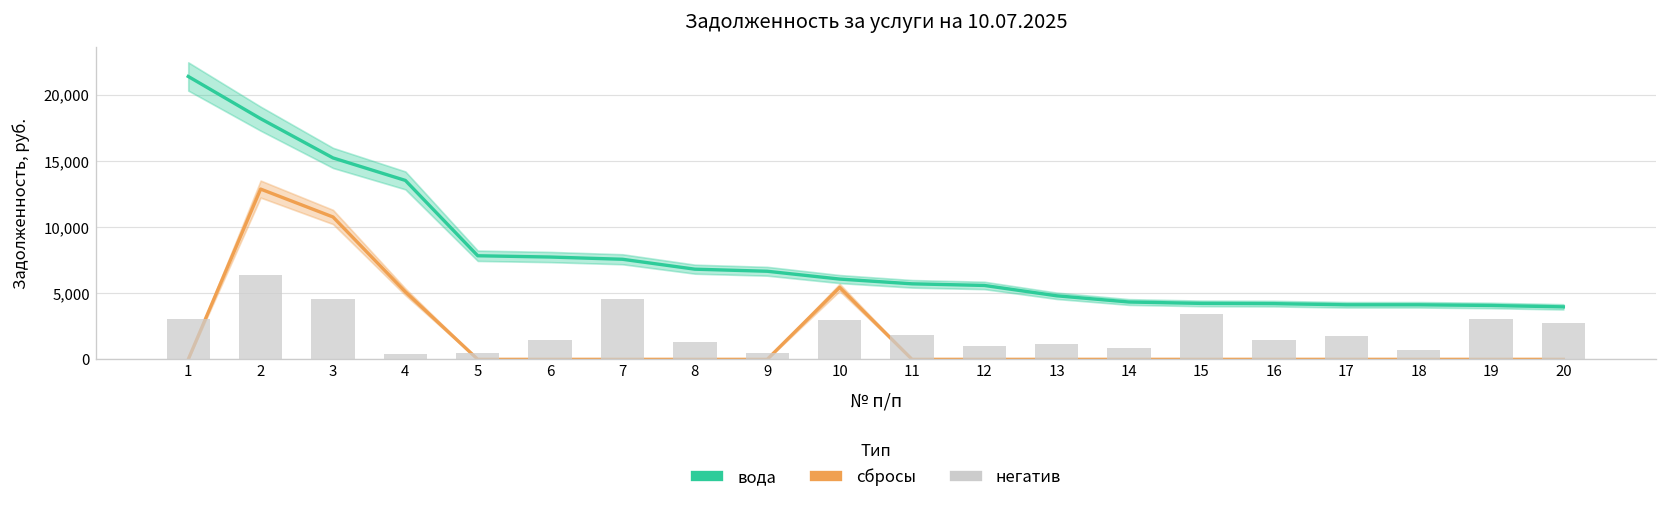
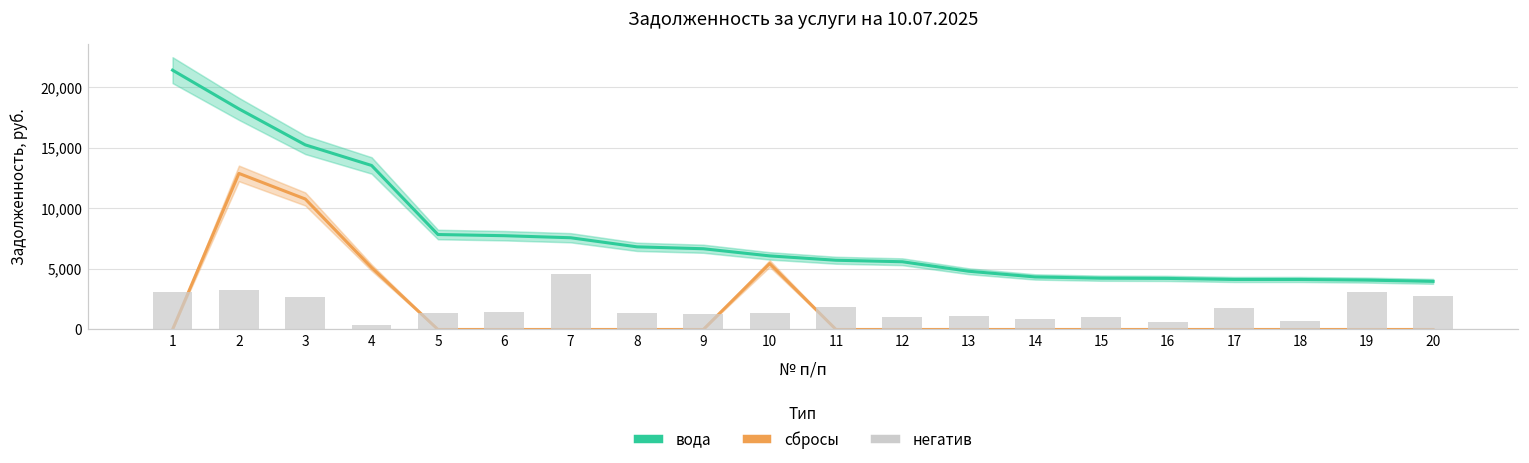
  {
    "негатив": {
      "1": "3,100",
-     "2": "6,400",
-     "3": "4,600",
+     "2": "3,200",
+     "3": "2,700",
      "4": "400",
-     "5": "500",
+     "5": "1,400",
      "6": "1,500",
      "7": "4,600",
      "8": "1,300",
-     "9": "500",
-     "10": "3,000",
+     "9": "1,200",
+     "10": "1,400",
      "11": "1,800",
      "12": "1,000",
      "13": "1,100",
      "14": "800",
-     "15": "3,500",
-     "16": "1,500",
+     "15": "1,000",
+     "16": "600",
      "17": "1,800",
      "18": "700",
      "19": "3,100",
      "20": "2,800"
    }
  }
